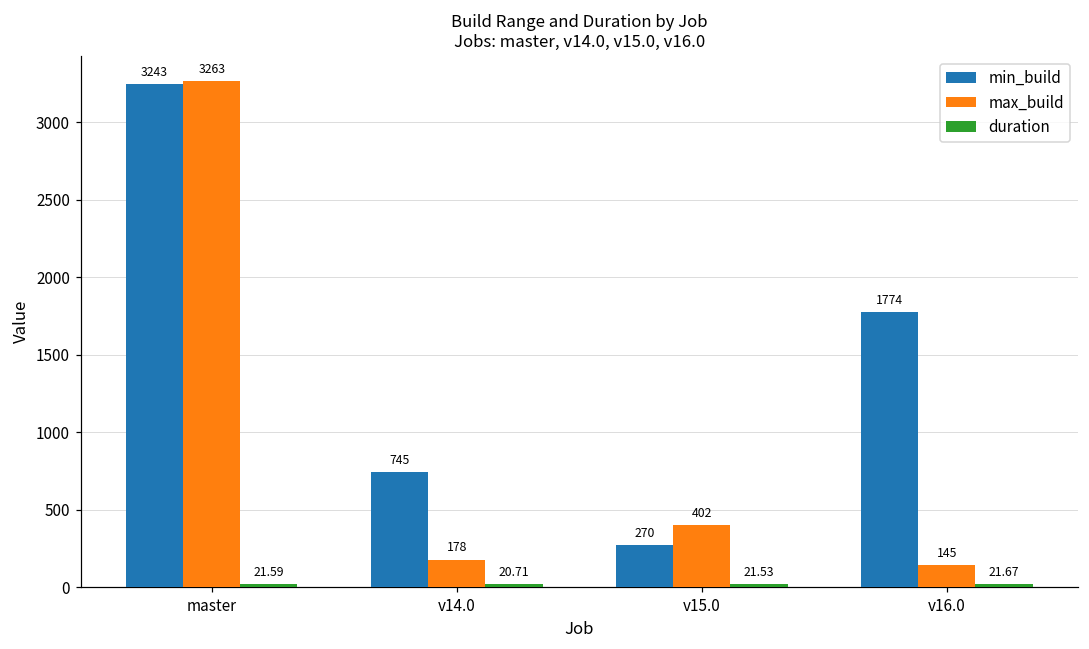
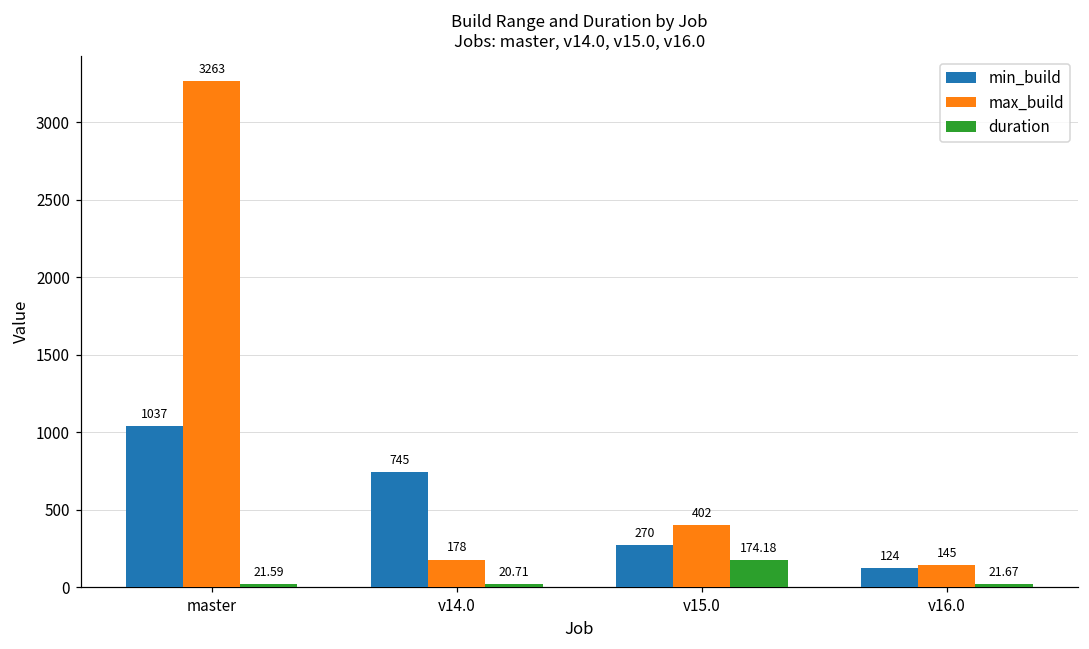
  {
    "min_build": {
-     "master": 3243,
+     "master": 1037,
      "v14.0": 745,
      "v15.0": 270,
-     "v16.0": 1774
+     "v16.0": 124
    },
    "max_build": {
      "master": 3263,
      "v14.0": 178,
      "v15.0": 402,
      "v16.0": 145
    },
    "duration": {
      "master": 21.59,
      "v14.0": 20.71,
-     "v15.0": 21.53,
+     "v15.0": 174.18,
      "v16.0": 21.67
    }
  }
